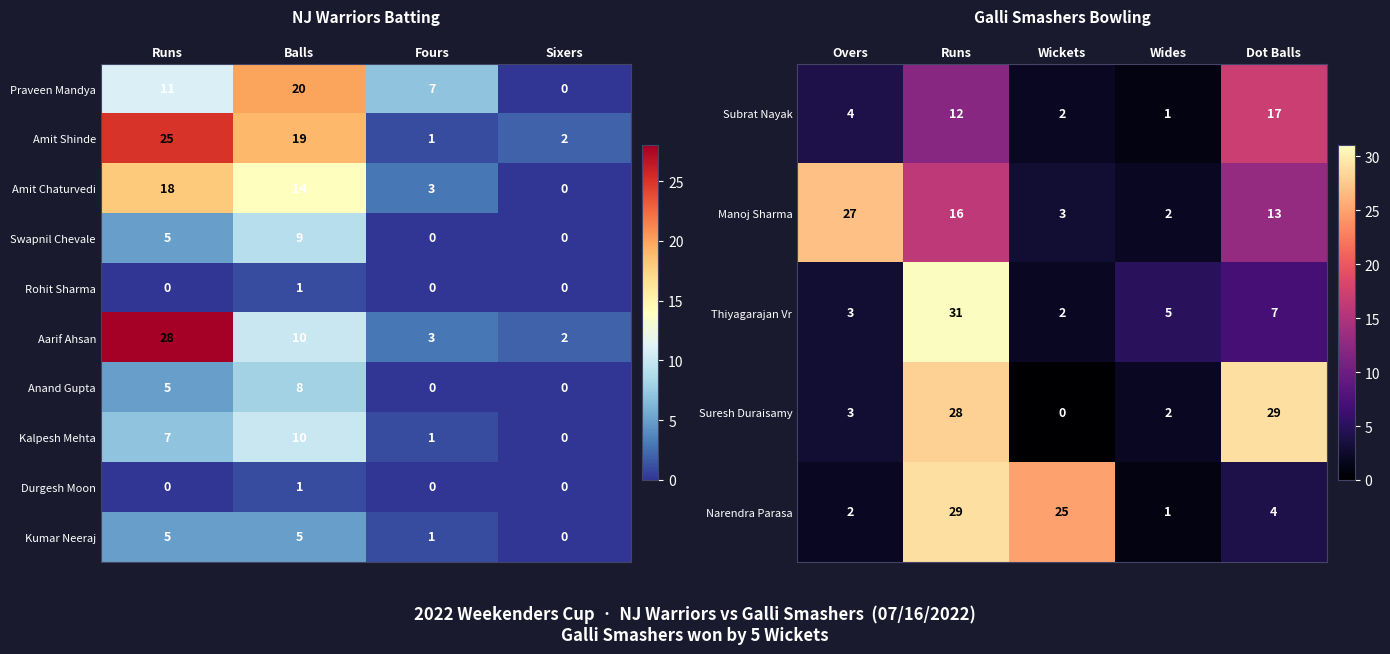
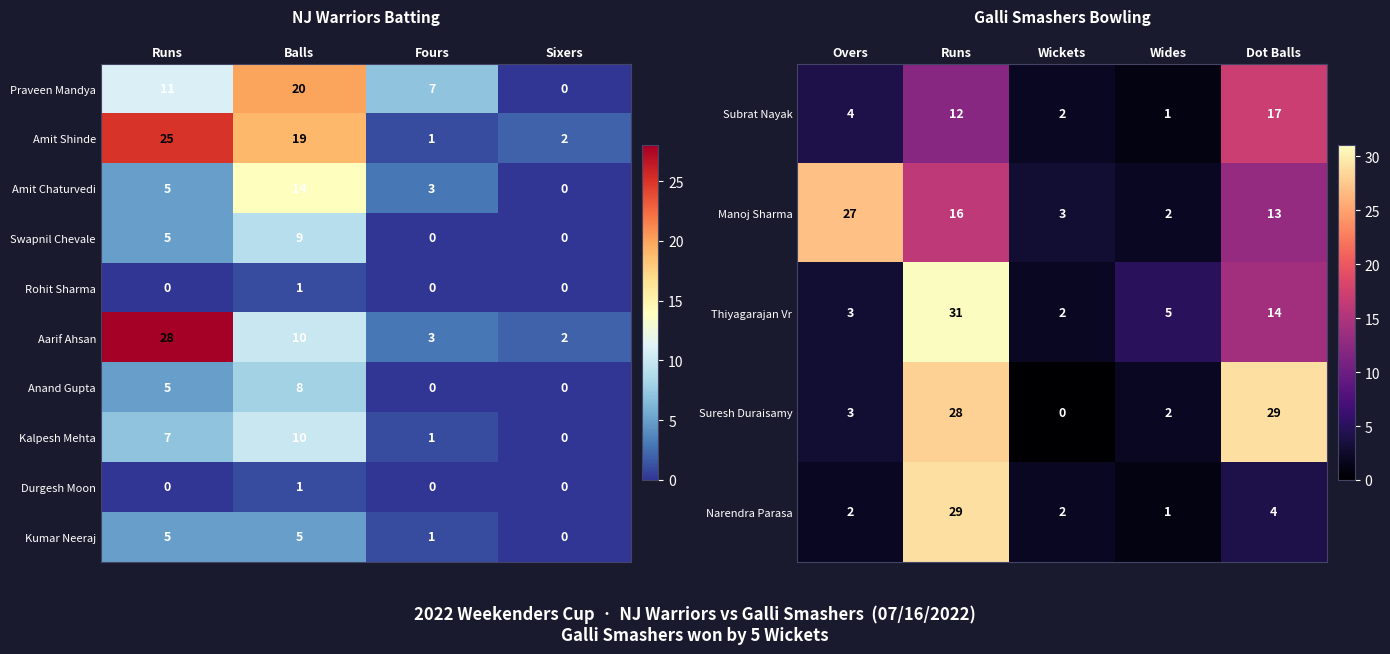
  {
    "NJ Warriors Batting": {
      "Praveen Mandya": {
        "Balls": 20,
        "Fours": 7,
        "Sixers": 0
      },
      "Amit Shinde": {
        "Runs": 25,
        "Balls": 19,
        "Fours": 1,
        "Sixers": 2
      },
      "Amit Chaturvedi": {
-       "Runs": 18,
+       "Runs": 5,
        "Balls": 14,
        "Fours": 3,
        "Sixers": 0
      },
      "Swapnil Chevale": {
        "Runs": 5,
        "Balls": 9,
        "Fours": 0,
        "Sixers": 0
      },
      "Rohit Sharma": {
        "Runs": 0,
        "Balls": 1,
        "Fours": 0,
        "Sixers": 0
      },
      "Aarif Ahsan": {
        "Runs": 28,
        "Balls": 10,
        "Fours": 3,
        "Sixers": 2
      },
      "Anand Gupta": {
        "Runs": 5,
        "Balls": 8,
        "Fours": 0,
        "Sixers": 0
      },
      "Kalpesh Mehta": {
        "Runs": 7,
        "Balls": 10,
        "Fours": 1,
        "Sixers": 0
      },
      "Durgesh Moon": {
        "Runs": 0,
        "Balls": 1,
        "Fours": 0,
        "Sixers": 0
      },
      "Kumar Neeraj": {
        "Runs": 5,
        "Balls": 5,
        "Fours": 1,
        "Sixers": 0
      }
    },
    "Galli Smashers Bowling": {
      "Subrat Nayak": {
        "Overs": 4,
        "Runs": 12,
        "Wickets": 2,
        "Wides": 1,
        "Dot Balls": 17
      },
      "Manoj Sharma": {
        "Overs": 27,
        "Runs": 16,
        "Wickets": 3,
        "Wides": 2,
        "Dot Balls": 13
      },
      "Thiyagarajan Vr": {
        "Overs": 3,
        "Runs": 31,
        "Wickets": 2,
        "Wides": 5,
-       "Dot Balls": 7
+       "Dot Balls": 14
      },
      "Suresh Duraisamy": {
        "Overs": 3,
        "Runs": 28,
        "Wickets": 0,
        "Wides": 2,
        "Dot Balls": 29
      },
      "Narendra Parasa": {
        "Overs": 2,
        "Runs": 29,
-       "Wickets": 25,
+       "Wickets": 2,
        "Wides": 1,
        "Dot Balls": 4
      }
    }
  }
